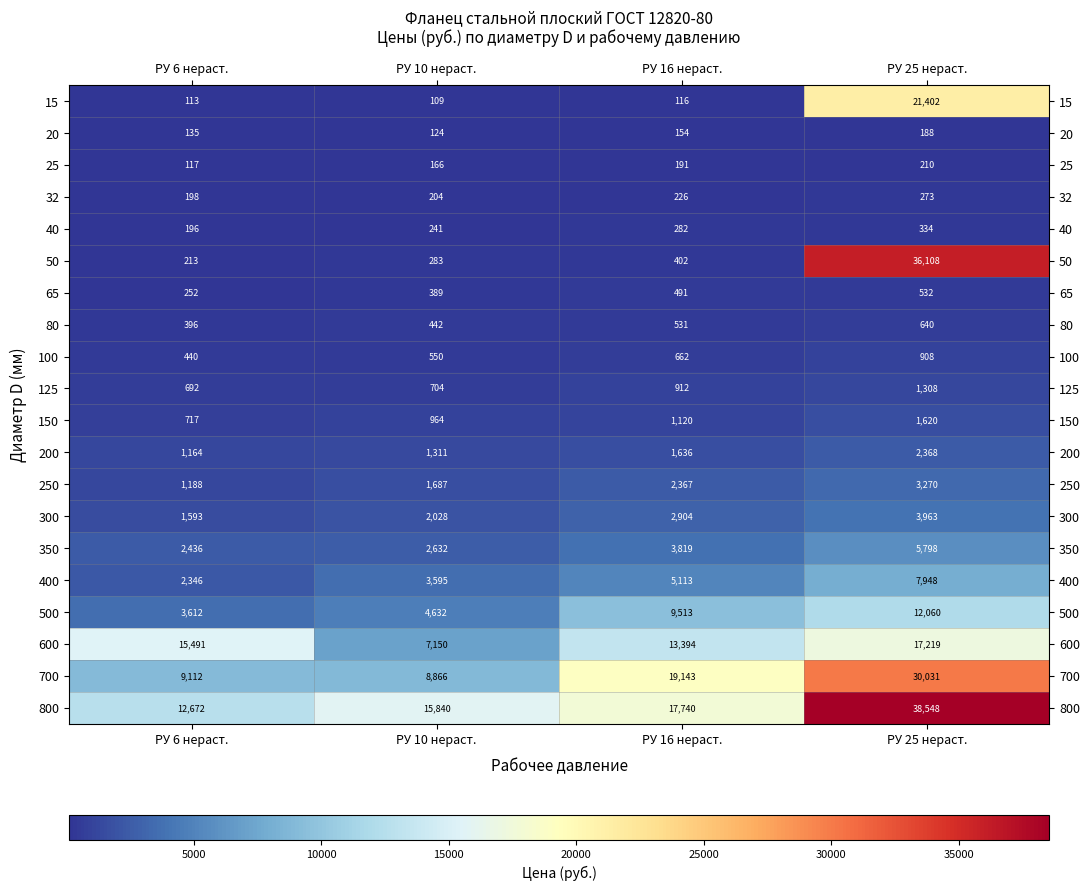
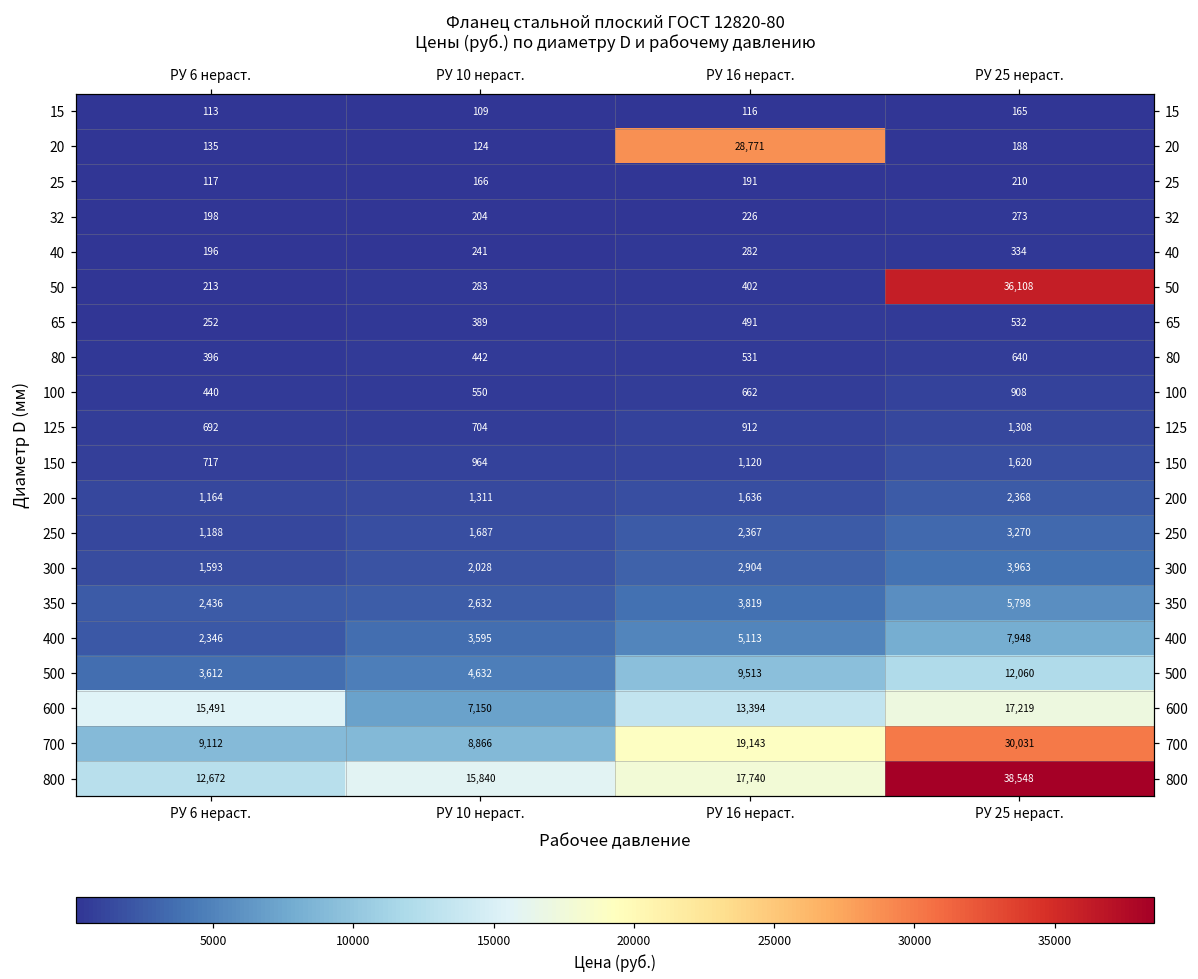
  {
    "15": {
      "РУ 6 нераст.": "113",
      "РУ 10 нераст.": "109",
      "РУ 16 нераст.": "116",
-     "РУ 25 нераст.": "21,402"
+     "РУ 25 нераст.": "165"
    },
    "20": {
      "РУ 6 нераст.": "135",
      "РУ 10 нераст.": "124",
-     "РУ 16 нераст.": "154",
+     "РУ 16 нераст.": "28,771",
      "РУ 25 нераст.": "188"
    },
    "25": {
      "РУ 6 нераст.": "117",
      "РУ 10 нераст.": "166",
      "РУ 16 нераст.": "191",
      "РУ 25 нераст.": "210"
    },
    "32": {
      "РУ 6 нераст.": "198",
      "РУ 10 нераст.": "204",
      "РУ 16 нераст.": "226",
      "РУ 25 нераст.": "273"
    },
    "40": {
      "РУ 6 нераст.": "196",
      "РУ 10 нераст.": "241",
      "РУ 16 нераст.": "282",
      "РУ 25 нераст.": "334"
    },
    "50": {
      "РУ 6 нераст.": "213",
      "РУ 10 нераст.": "283",
      "РУ 16 нераст.": "402",
      "РУ 25 нераст.": "36,108"
    },
    "65": {
      "РУ 6 нераст.": "252",
      "РУ 10 нераст.": "389",
      "РУ 16 нераст.": "491",
      "РУ 25 нераст.": "532"
    },
    "80": {
      "РУ 6 нераст.": "396",
      "РУ 10 нераст.": "442",
      "РУ 16 нераст.": "531",
      "РУ 25 нераст.": "640"
    },
    "100": {
      "РУ 6 нераст.": "440",
      "РУ 10 нераст.": "550",
      "РУ 16 нераст.": "662",
      "РУ 25 нераст.": "908"
    },
    "125": {
      "РУ 6 нераст.": "692",
      "РУ 10 нераст.": "704",
      "РУ 16 нераст.": "912",
      "РУ 25 нераст.": "1,308"
    },
    "150": {
      "РУ 6 нераст.": "717",
      "РУ 10 нераст.": "964",
      "РУ 16 нераст.": "1,120",
      "РУ 25 нераст.": "1,620"
    },
    "200": {
      "РУ 6 нераст.": "1,164",
      "РУ 10 нераст.": "1,311",
      "РУ 16 нераст.": "1,636",
      "РУ 25 нераст.": "2,368"
    },
    "250": {
      "РУ 6 нераст.": "1,188",
      "РУ 10 нераст.": "1,687",
      "РУ 16 нераст.": "2,367",
      "РУ 25 нераст.": "3,270"
    },
    "300": {
      "РУ 6 нераст.": "1,593",
      "РУ 10 нераст.": "2,028",
      "РУ 16 нераст.": "2,904",
      "РУ 25 нераст.": "3,963"
    },
    "350": {
      "РУ 6 нераст.": "2,436",
      "РУ 10 нераст.": "2,632",
      "РУ 16 нераст.": "3,819",
      "РУ 25 нераст.": "5,798"
    },
    "400": {
      "РУ 6 нераст.": "2,346",
      "РУ 10 нераст.": "3,595",
      "РУ 16 нераст.": "5,113",
      "РУ 25 нераст.": "7,948"
    },
    "500": {
      "РУ 6 нераст.": "3,612",
      "РУ 10 нераст.": "4,632",
      "РУ 16 нераст.": "9,513",
      "РУ 25 нераст.": "12,060"
    },
    "600": {
      "РУ 6 нераст.": "15,491",
      "РУ 10 нераст.": "7,150",
      "РУ 16 нераст.": "13,394",
      "РУ 25 нераст.": "17,219"
    },
    "700": {
      "РУ 6 нераст.": "9,112",
      "РУ 10 нераст.": "8,866",
      "РУ 16 нераст.": "19,143",
      "РУ 25 нераст.": "30,031"
    },
    "800": {
      "РУ 6 нераст.": "12,672",
      "РУ 10 нераст.": "15,840",
      "РУ 16 нераст.": "17,740",
      "РУ 25 нераст.": "38,548"
    }
  }
